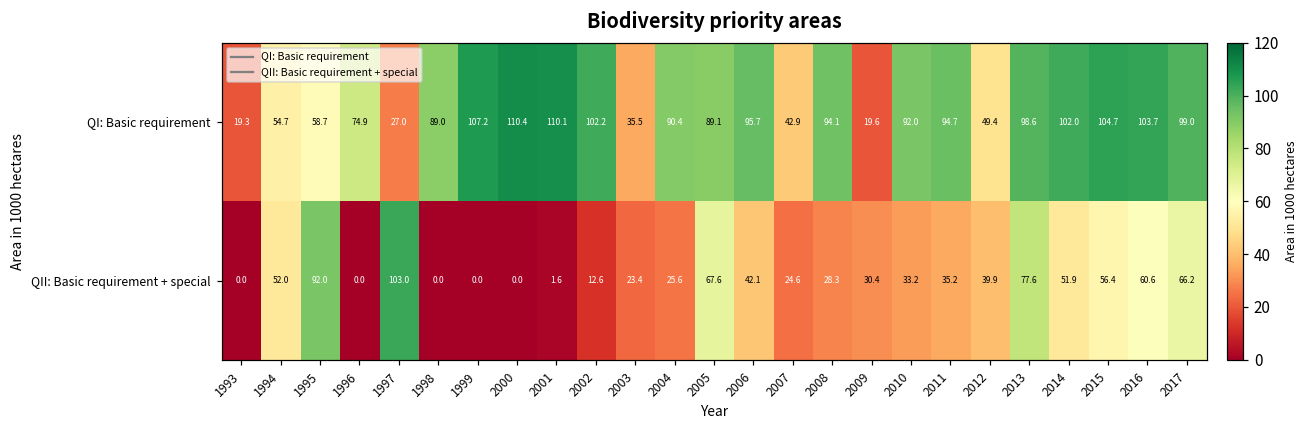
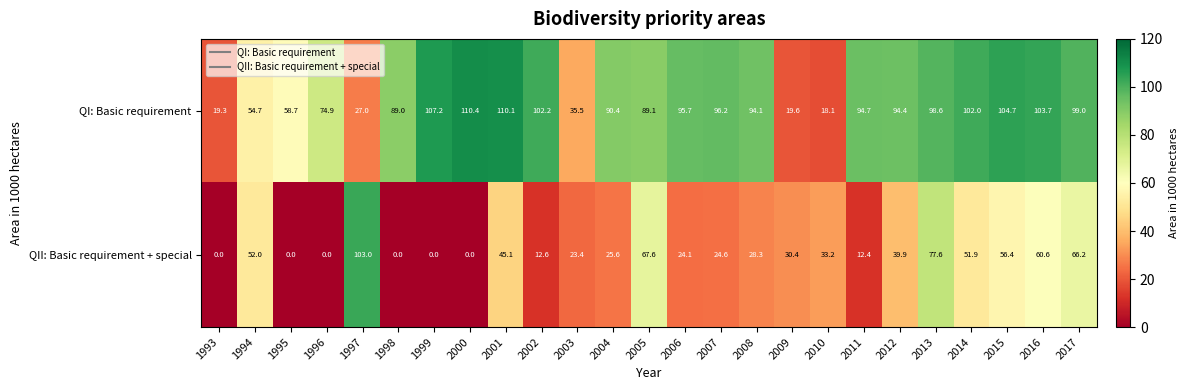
  {
    "QI: Basic requirement": {
      "1993": 19.3,
      "1994": 54.7,
      "1995": 58.7,
      "1996": 74.9,
      "1997": 27.0,
      "1998": 89.0,
      "1999": 107.2,
      "2000": 110.4,
      "2001": 110.1,
      "2002": 102.2,
      "2003": 35.5,
      "2004": 90.4,
      "2005": 89.1,
      "2006": 95.7,
-     "2007": 42.9,
+     "2007": 96.2,
      "2008": 94.1,
      "2009": 19.6,
-     "2010": 92.0,
+     "2010": 18.1,
      "2011": 94.7,
-     "2012": 49.4,
+     "2012": 94.4,
      "2013": 98.6,
      "2014": 102.0,
      "2015": 104.7,
      "2016": 103.7,
      "2017": 99.0
    },
    "QII: Basic requirement + special": {
      "1993": 0.0,
      "1994": 52.0,
-     "1995": 92.0,
+     "1995": 0.0,
      "1996": 0.0,
      "1997": 103.0,
      "1998": 0.0,
      "1999": 0.0,
      "2000": 0.0,
-     "2001": 1.6,
+     "2001": 45.1,
      "2002": 12.6,
      "2003": 23.4,
      "2004": 25.6,
      "2005": 67.6,
-     "2006": 42.1,
+     "2006": 24.1,
      "2007": 24.6,
      "2008": 28.3,
      "2009": 30.4,
      "2010": 33.2,
-     "2011": 35.2,
+     "2011": 12.4,
      "2012": 39.9,
      "2013": 77.6,
      "2014": 51.9,
      "2015": 56.4,
      "2016": 60.6,
      "2017": 66.2
    }
  }
